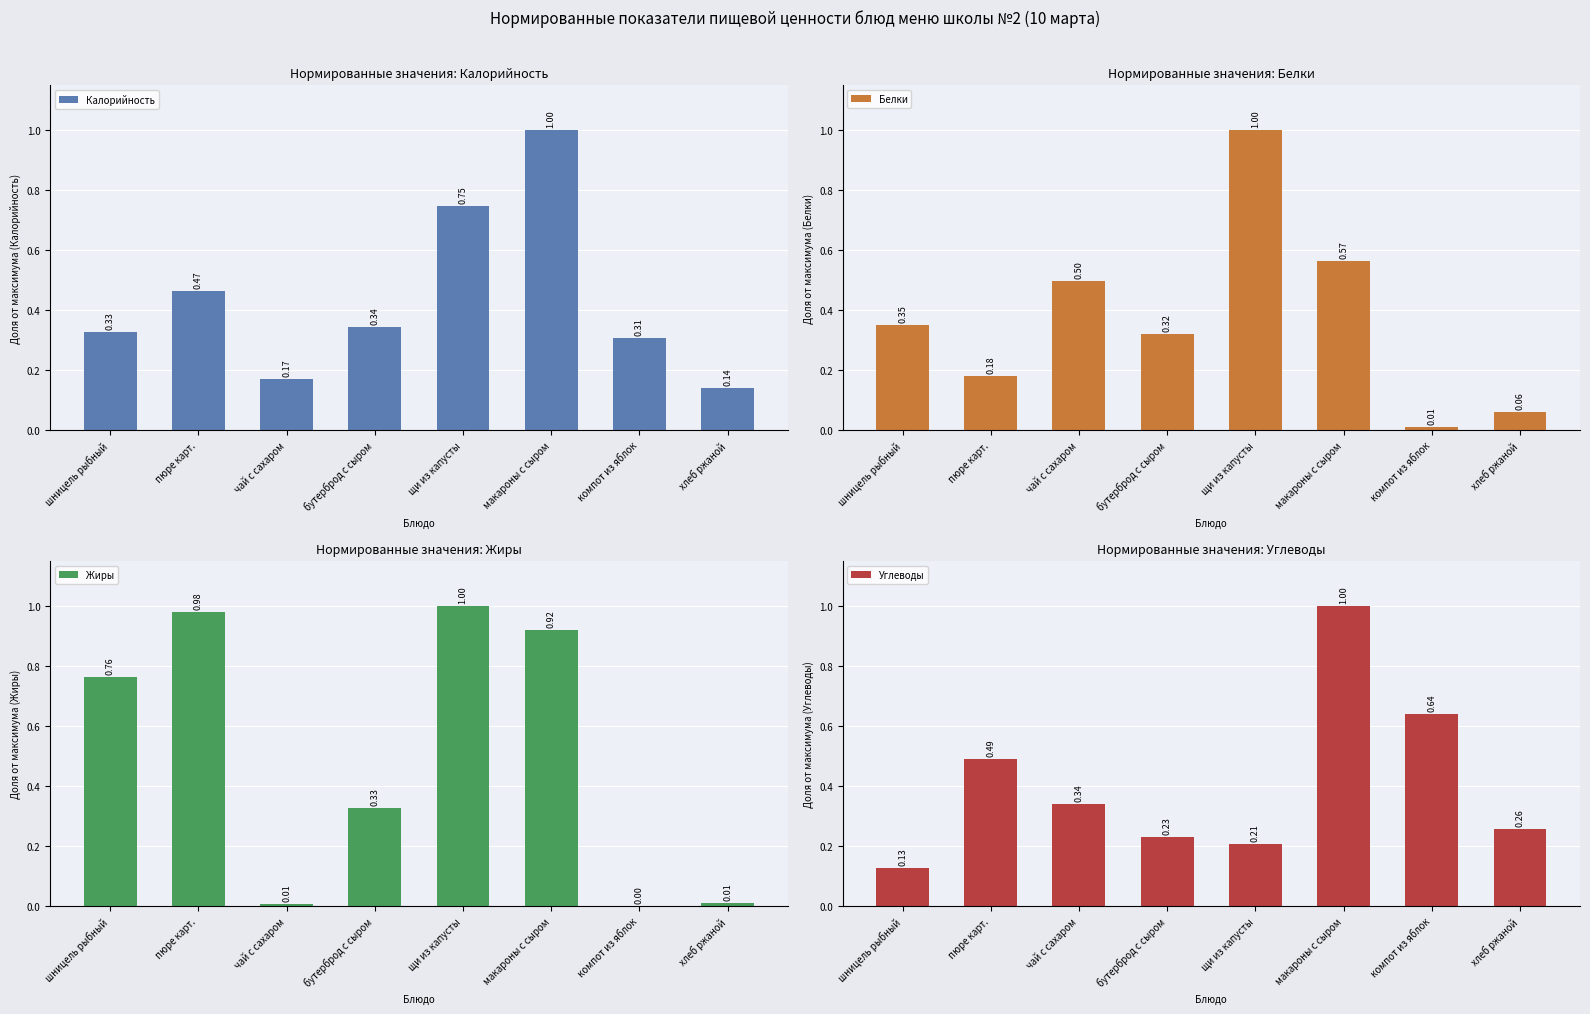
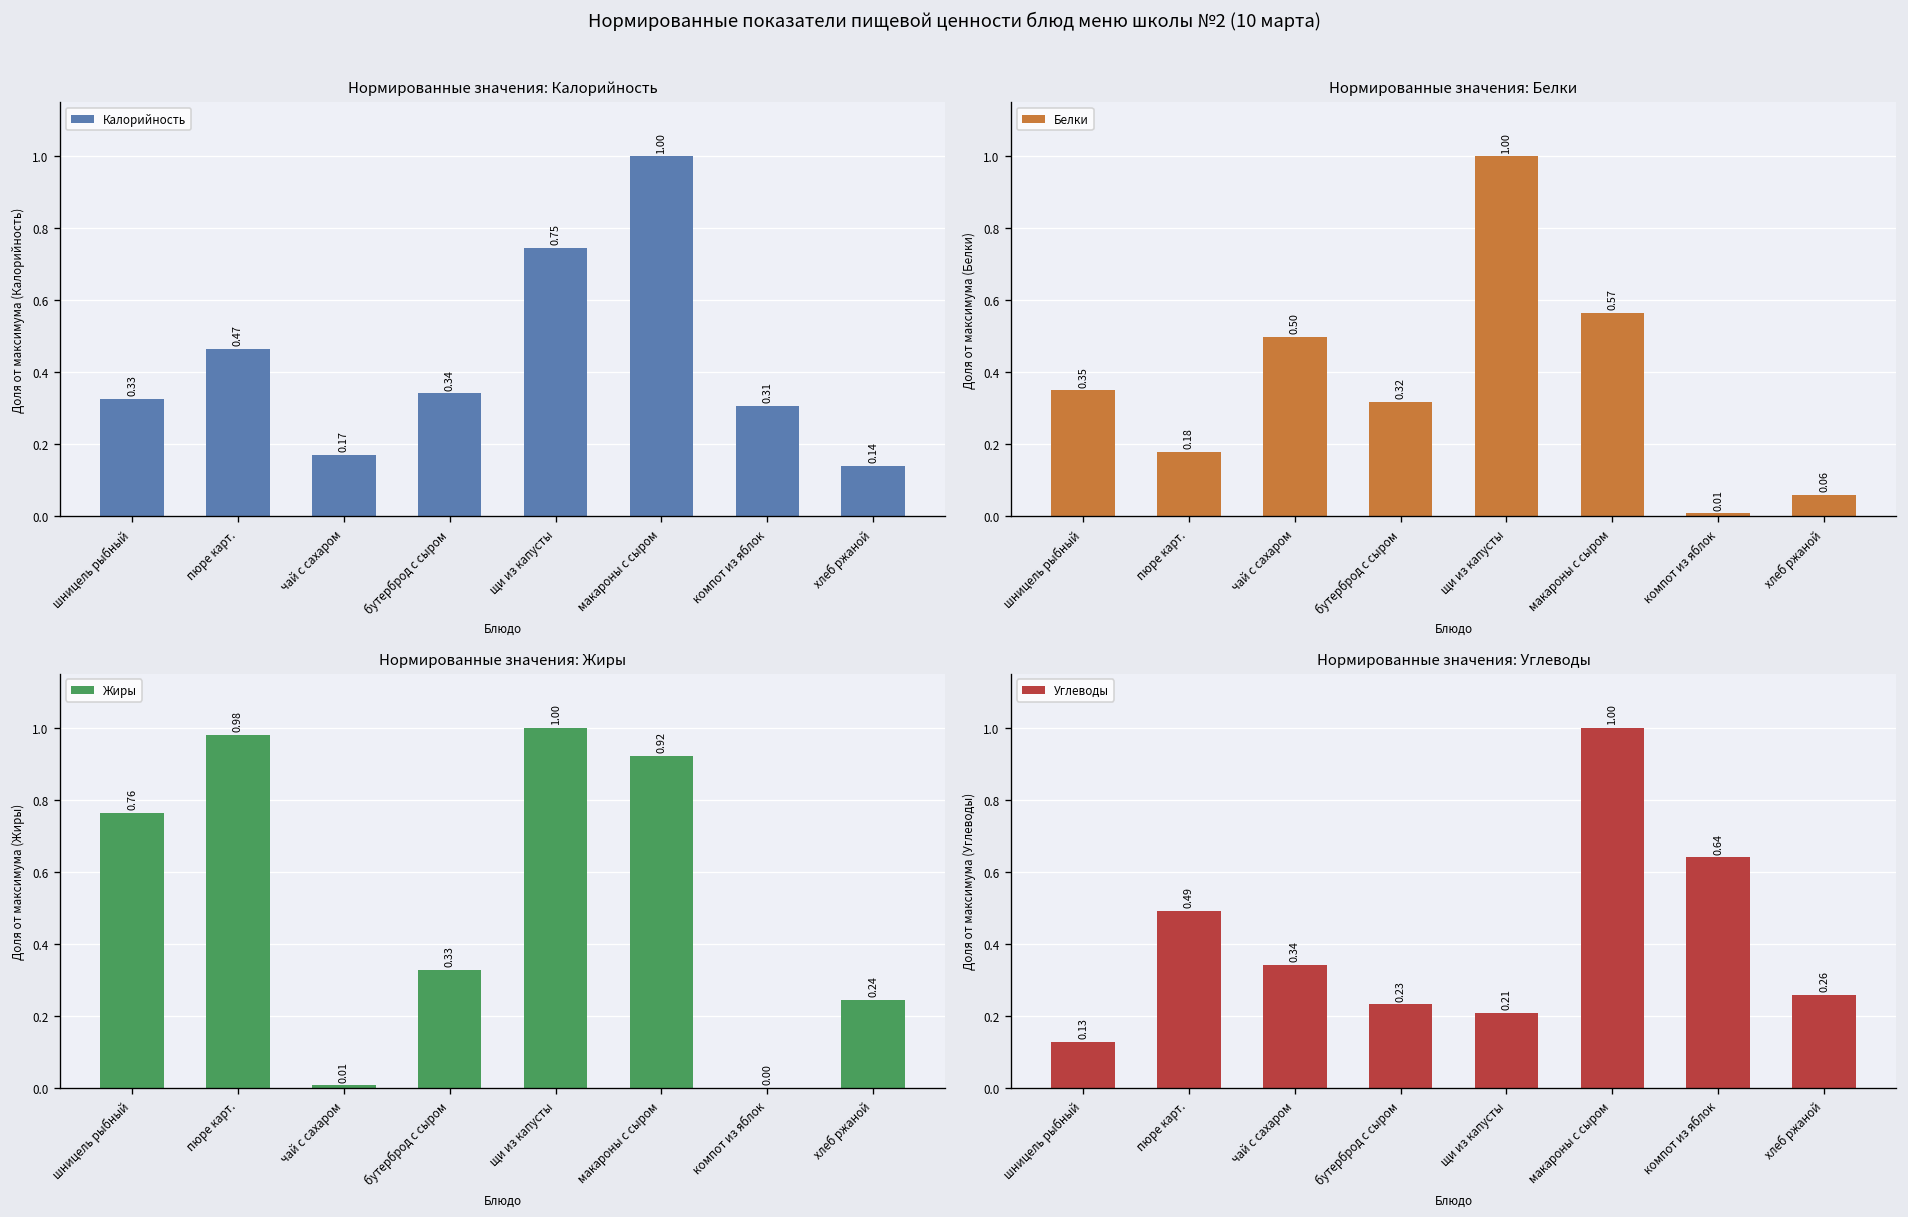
  {
    "Нормированные значения: Калорийность": {
      "шницель рыбный": 0.33,
      "пюре карт.": 0.47,
      "чай с сахаром": 0.17,
      "бутерброд с сыром": 0.34,
      "щи из капусты": 0.75,
      "макароны с сыром": 1.00,
      "компот из яблок": 0.31,
      "хлеб ржаной": 0.14
    },
    "Нормированные значения: Белки": {
      "шницель рыбный": 0.35,
      "пюре карт.": 0.18,
      "чай с сахаром": 0.50,
      "бутерброд с сыром": 0.32,
      "щи из капусты": 1.00,
      "макароны с сыром": 0.57,
      "компот из яблок": 0.01,
      "хлеб ржаной": 0.06
    },
    "Нормированные значения: Жиры": {
      "шницель рыбный": 0.76,
      "пюре карт.": 0.98,
      "чай с сахаром": 0.01,
      "бутерброд с сыром": 0.33,
      "щи из капусты": 1.00,
      "макароны с сыром": 0.92,
      "компот из яблок": 0.00,
-     "хлеб ржаной": 0.01
+     "хлеб ржаной": 0.24
    },
    "Нормированные значения: Углеводы": {
      "шницель рыбный": 0.13,
      "пюре карт.": 0.49,
      "чай с сахаром": 0.34,
      "бутерброд с сыром": 0.23,
      "щи из капусты": 0.21,
      "макароны с сыром": 1.00,
      "компот из яблок": 0.64,
      "хлеб ржаной": 0.26
    }
  }
